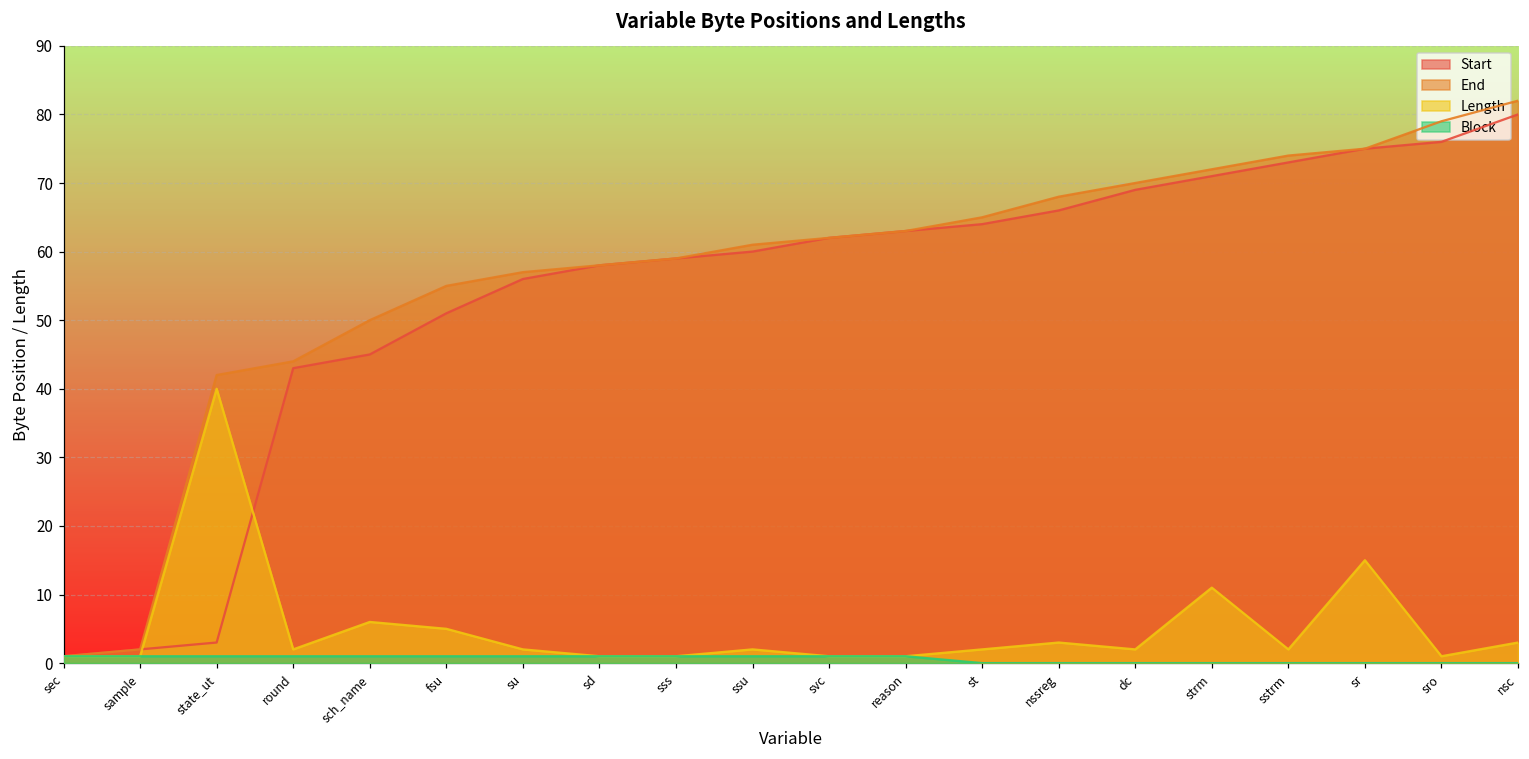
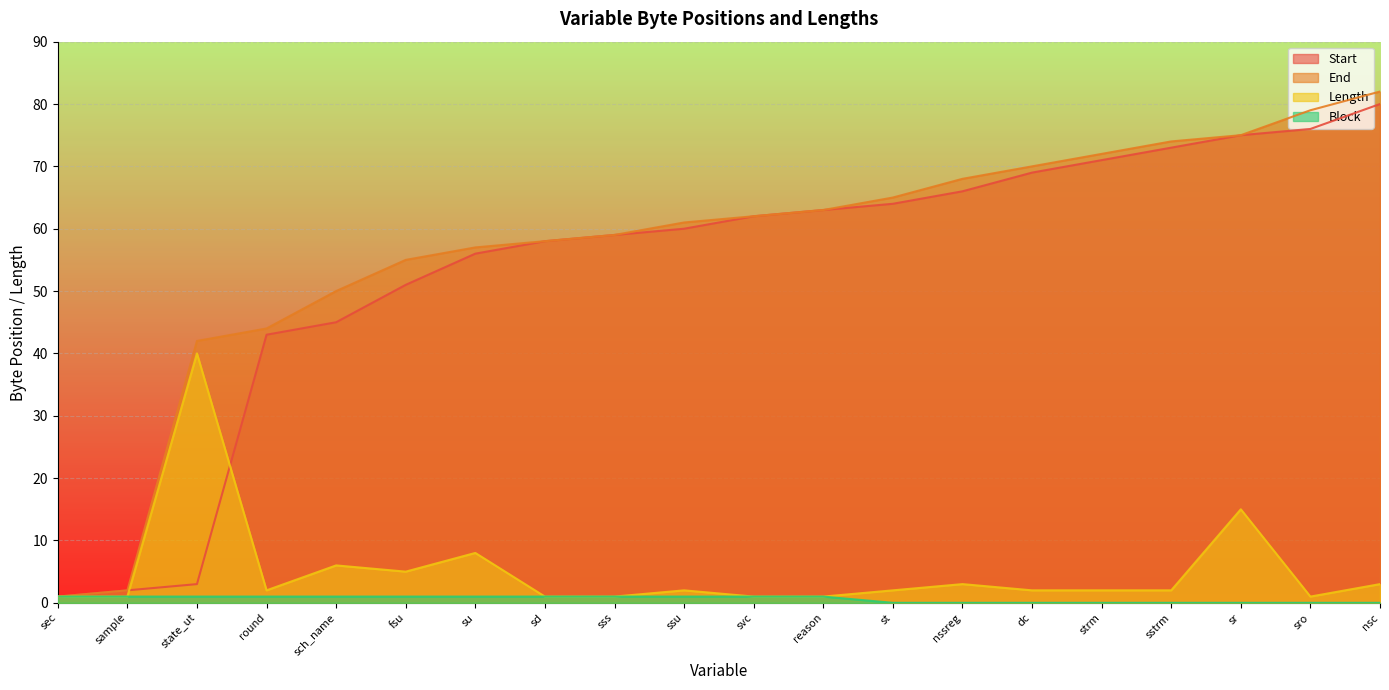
  {
    "Length": {
      "state_ut": 40,
      "round": 2,
      "sch_name": 6,
      "fsu": 5,
-     "su": 2,
+     "su": 8,
      "ssu": 2,
      "st": 2,
      "nssreg": 3,
      "dc": 2,
-     "strm": 11,
+     "strm": 2,
      "sstrm": 2,
      "sr": 15,
      "sro": 1,
      "nsc": 3
    },
    "Block": {
      "state_ut": 1,
      "round": 1,
      "sch_name": 1,
      "fsu": 1,
      "su": 1,
      "ssu": 1,
      "st": 0,
      "nssreg": 0,
      "dc": 0,
      "strm": 0,
      "sstrm": 0,
      "sr": 0,
      "sro": 0,
      "nsc": 0
    }
  }
